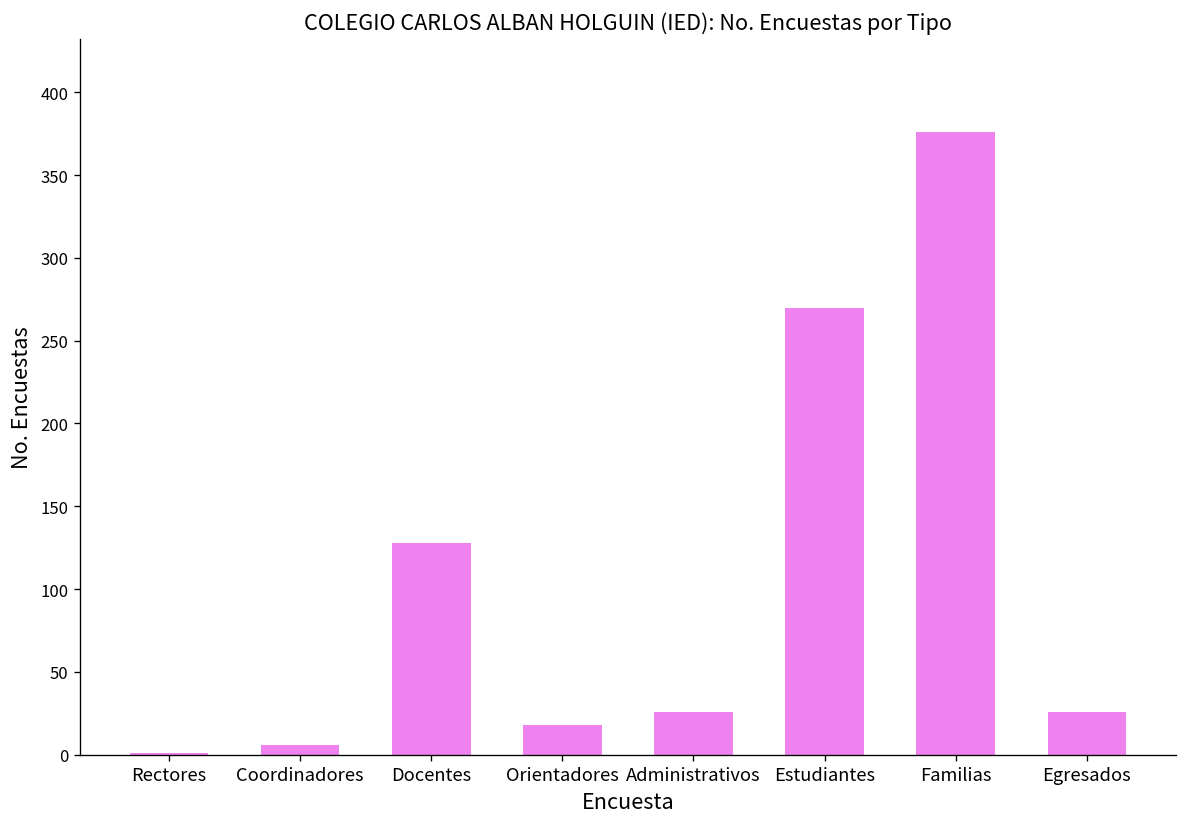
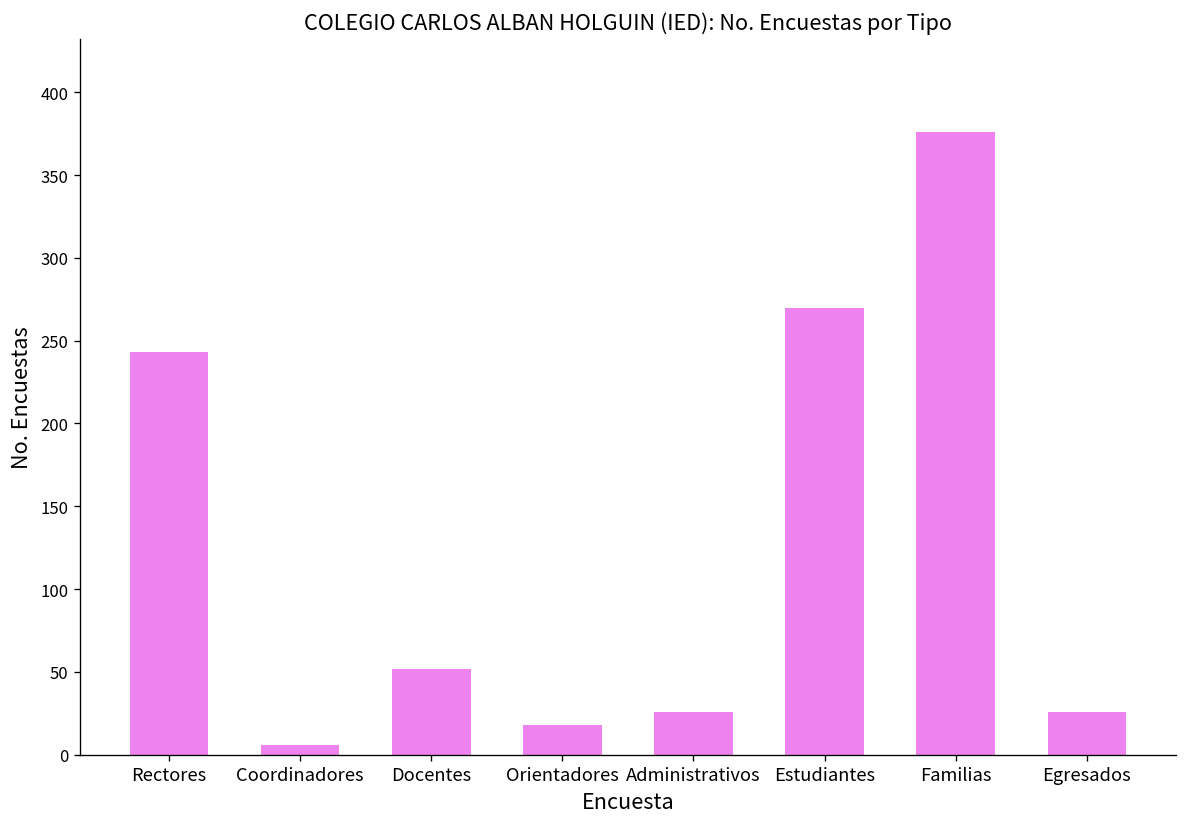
  {
-   "Rectores": 1,
+   "Rectores": 243,
    "Coordinadores": 6,
-   "Docentes": 128,
+   "Docentes": 52,
    "Orientadores": 18,
    "Administrativos": 26,
    "Estudiantes": 270,
    "Familias": 376,
    "Egresados": 26
  }
